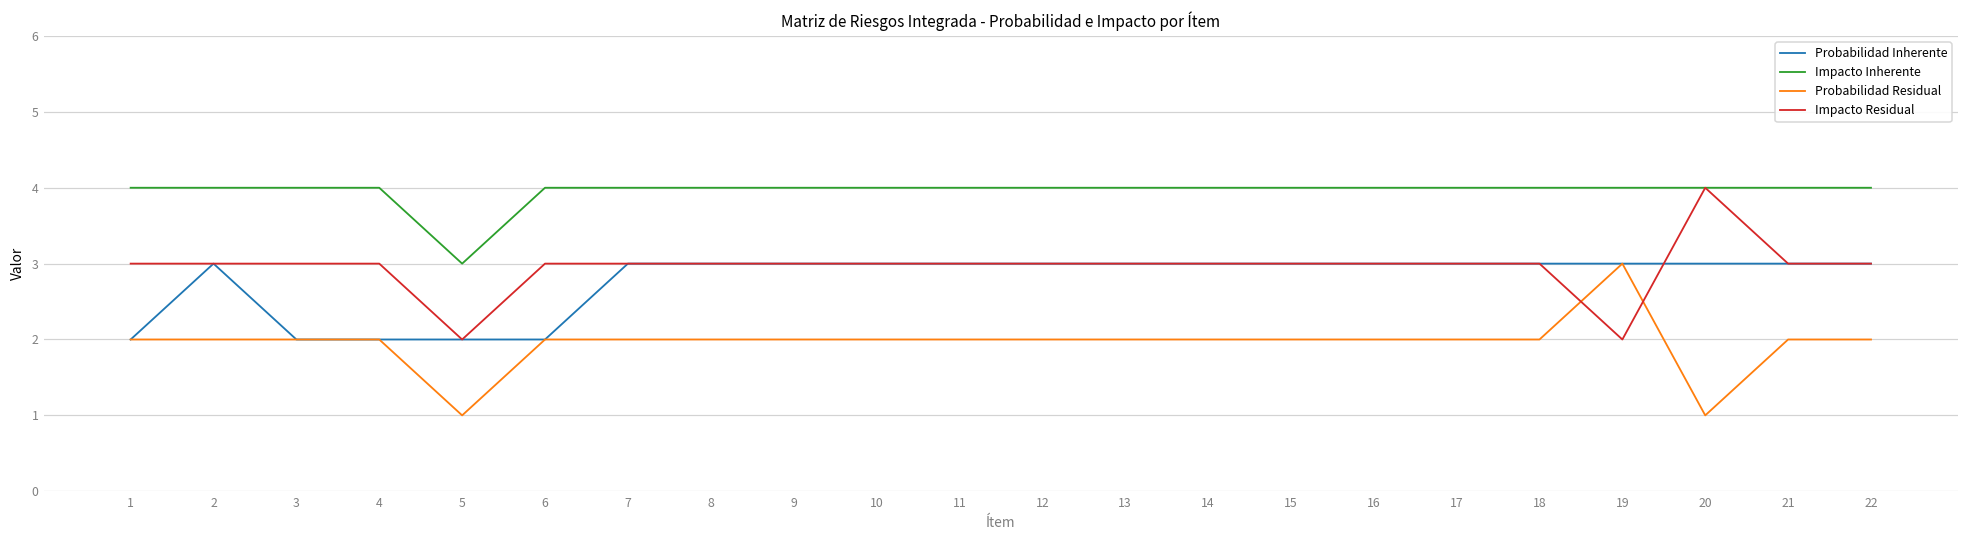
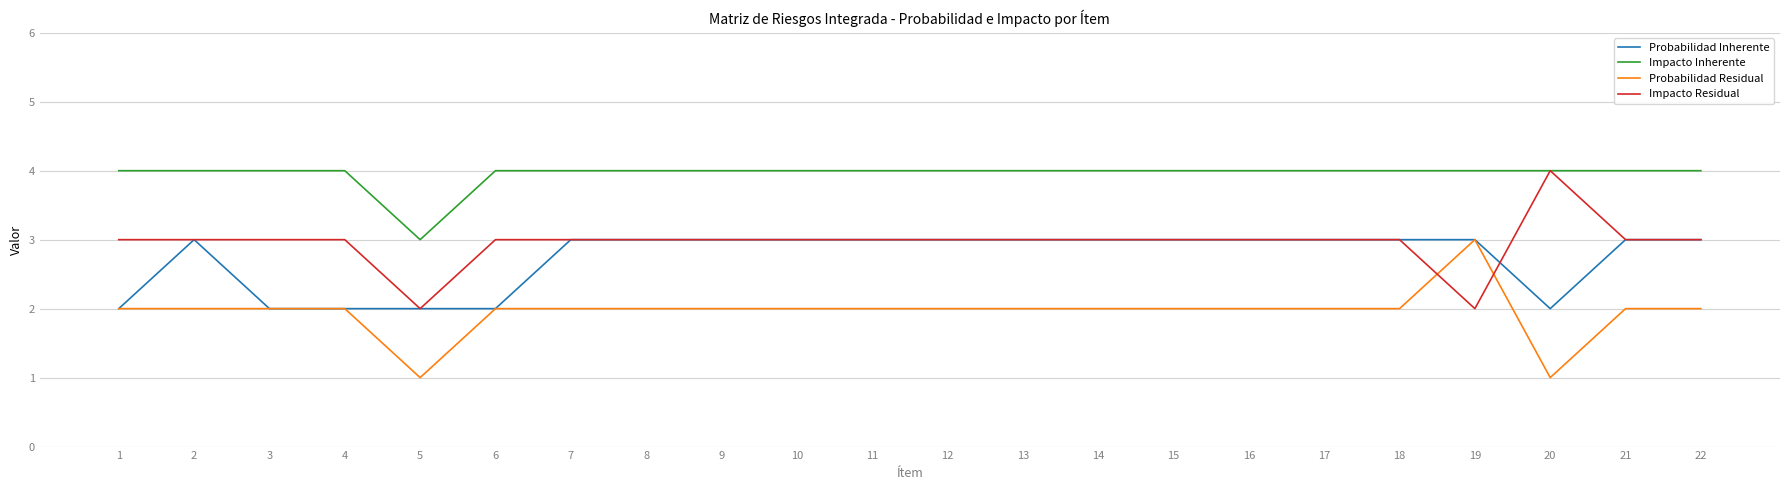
  {
    "Probabilidad Inherente": {
-     "20": 3
+     "20": 2
    },
    "Impacto Inherente": {
      "1": 4,
      "2": 4,
      "3": 4,
      "4": 4,
      "5": 3,
      "6": 4,
      "7": 4,
      "8": 4,
      "9": 4,
      "10": 4,
      "11": 4,
      "12": 4,
      "13": 4,
      "14": 4,
      "15": 4,
      "16": 4,
      "17": 4,
      "18": 4,
      "19": 4,
      "21": 4,
      "22": 4
    },
    "Probabilidad Residual": {
      "2": 2,
      "5": 1,
      "7": 2,
      "8": 2,
      "9": 2,
      "10": 2,
      "11": 2,
      "12": 2,
      "13": 2,
      "14": 2,
      "15": 2,
      "16": 2,
      "17": 2,
      "18": 2,
      "20": 1,
      "21": 2,
      "22": 2
    },
    "Impacto Residual": {
      "1": 3,
      "3": 3,
      "4": 3,
      "6": 3,
      "19": 2
    }
  }
